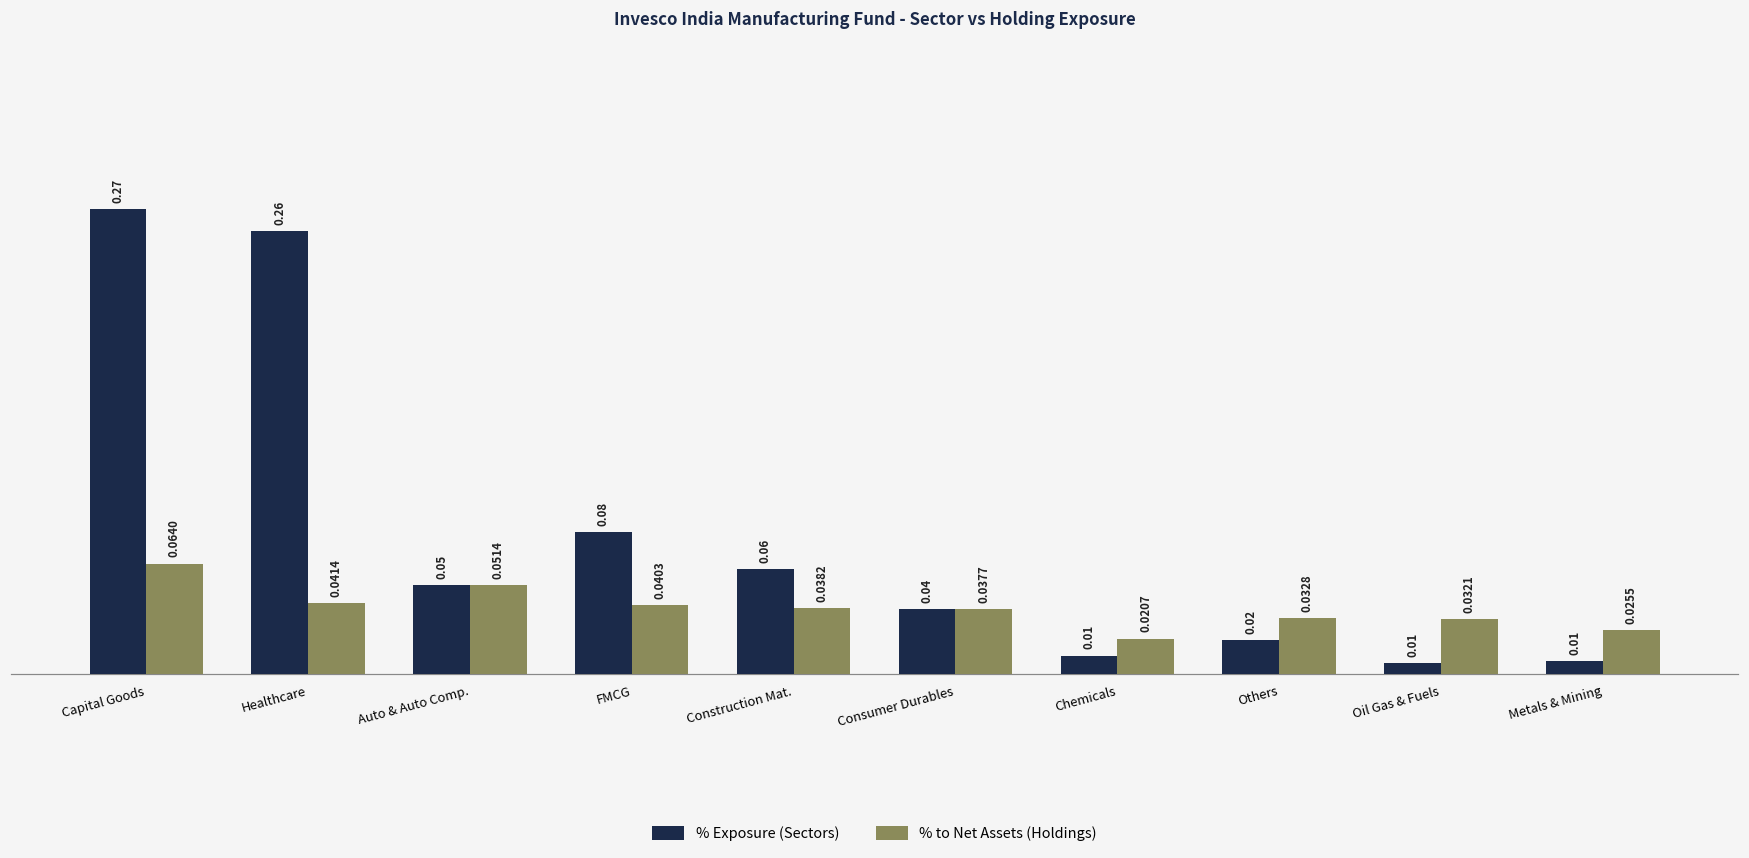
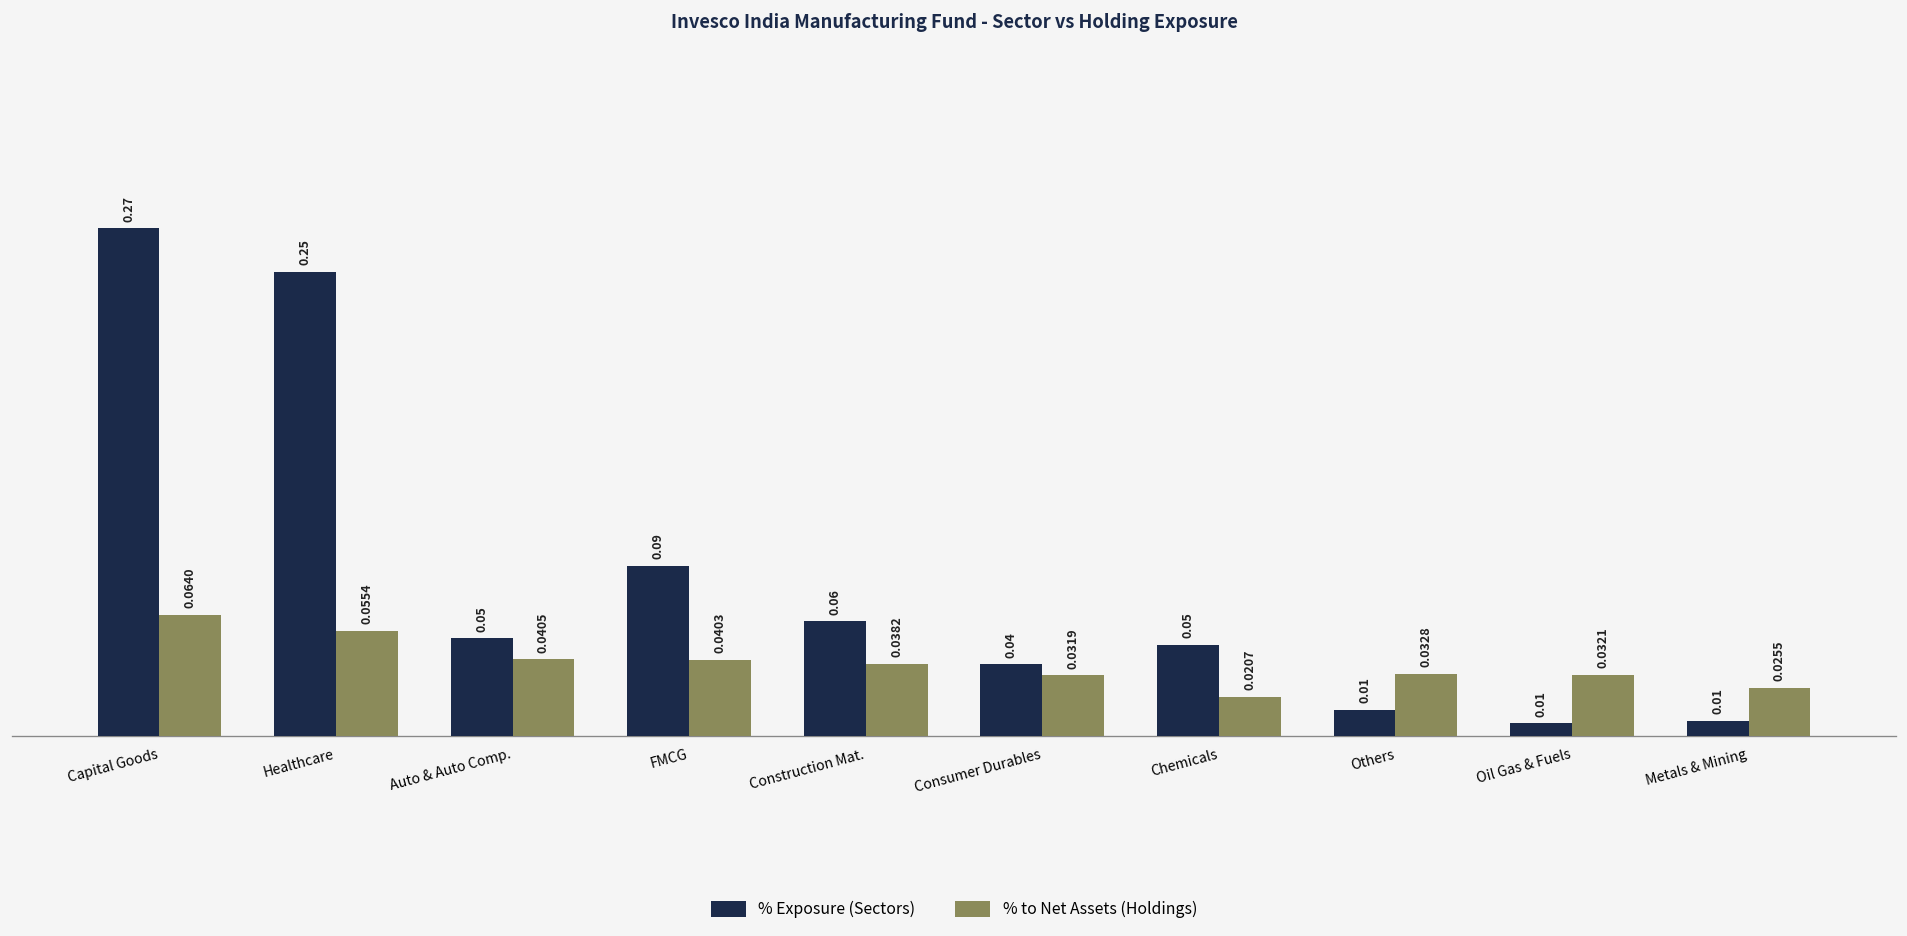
  {
    "% Exposure (Sectors)": {
      "Capital Goods": 0.27,
-     "Healthcare": 0.26,
+     "Healthcare": 0.25,
      "Auto & Auto Comp.": 0.05,
-     "FMCG": 0.08,
+     "FMCG": 0.09,
      "Construction Mat.": 0.06,
      "Consumer Durables": 0.04,
-     "Chemicals": 0.01,
-     "Others": 0.02,
+     "Chemicals": 0.05,
+     "Others": 0.01,
      "Oil Gas & Fuels": 0.01,
      "Metals & Mining": 0.01
    },
    "% to Net Assets (Holdings)": {
      "Capital Goods": 0.0640,
-     "Healthcare": 0.0414,
-     "Auto & Auto Comp.": 0.0514,
+     "Healthcare": 0.0554,
+     "Auto & Auto Comp.": 0.0405,
      "FMCG": 0.0403,
      "Construction Mat.": 0.0382,
-     "Consumer Durables": 0.0377,
+     "Consumer Durables": 0.0319,
      "Chemicals": 0.0207,
      "Others": 0.0328,
      "Oil Gas & Fuels": 0.0321,
      "Metals & Mining": 0.0255
    }
  }
